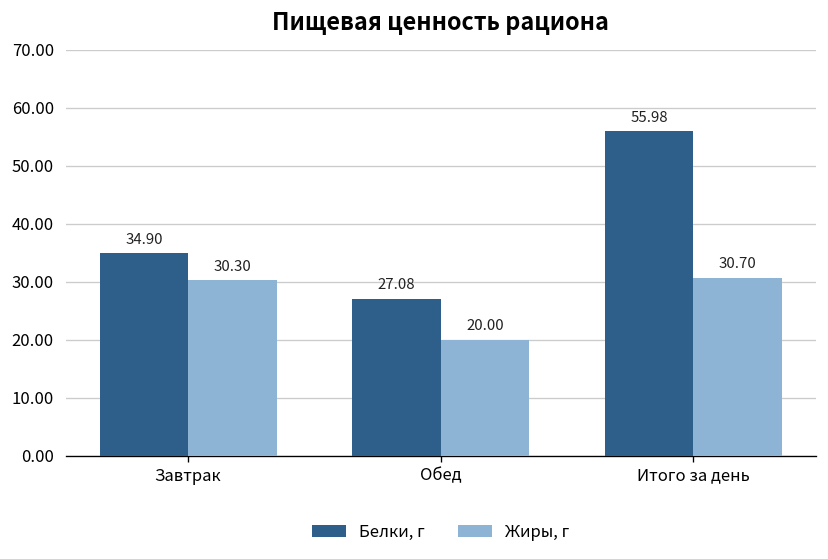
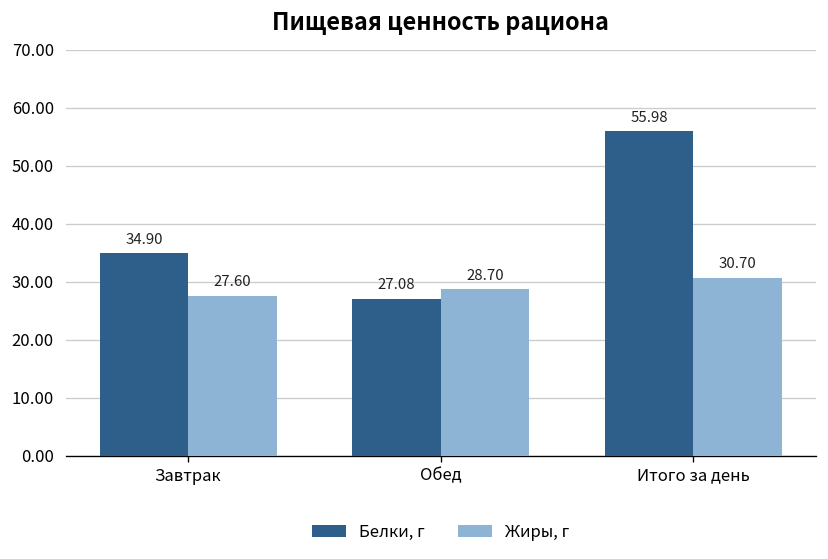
  {
    "Белки, г": {
      "Завтрак": 34.90,
      "Обед": 27.08,
      "Итого за день": 55.98
    },
    "Жиры, г": {
-     "Завтрак": 30.30,
-     "Обед": 20.00,
+     "Завтрак": 27.60,
+     "Обед": 28.70,
      "Итого за день": 30.70
    }
  }
